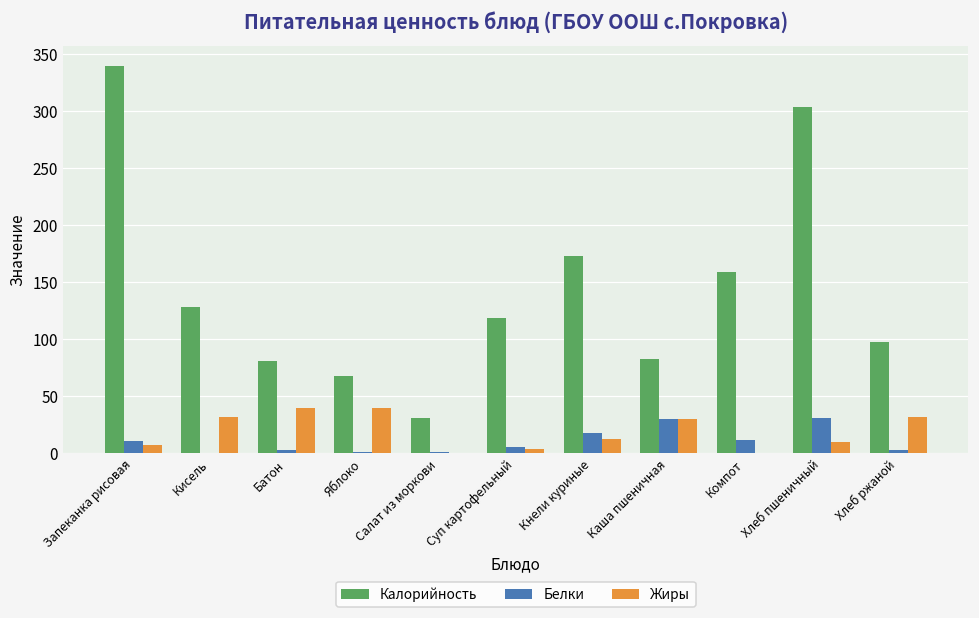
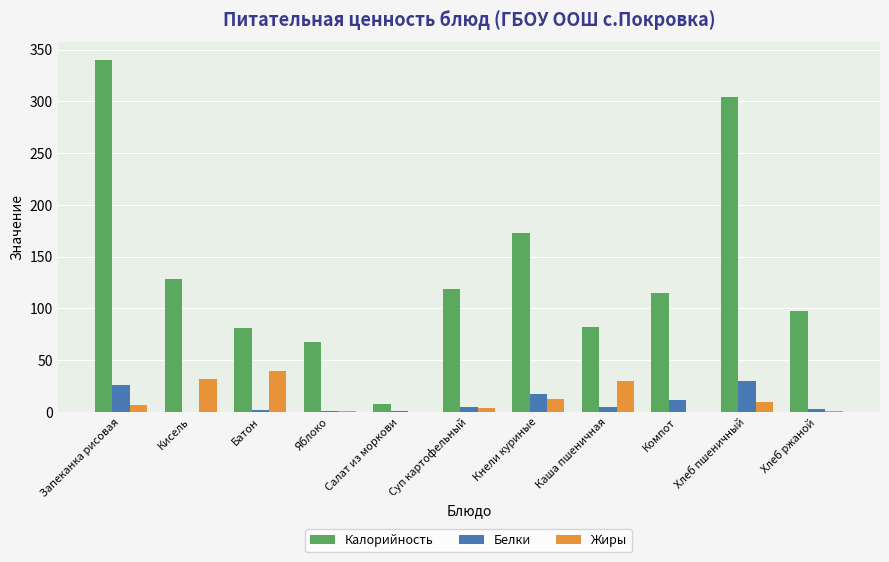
  {
    "Калорийность": {
      "Запеканка рисовая": 340,
      "Кисель": 128,
      "Батон": 81,
      "Яблоко": 68,
-     "Салат из моркови": 31,
+     "Салат из моркови": 8,
      "Суп картофельный": 119,
      "Кнели куриные": 173,
      "Каша пшеничная": 82,
-     "Компот": 159,
+     "Компот": 115,
      "Хлеб пшеничный": 304,
      "Хлеб ржаной": 97
    },
    "Белки": {
-     "Запеканка рисовая": 10,
+     "Запеканка рисовая": 26,
      "Кисель": 0,
      "Суп картофельный": 5,
      "Кнели куриные": 17,
-     "Каша пшеничная": 30,
+     "Каша пшеничная": 4,
      "Компот": 12,
      "Хлеб пшеничный": 30,
      "Хлеб ржаной": 3
    },
    "Жиры": {
      "Запеканка рисовая": 7,
      "Кисель": 32,
      "Батон": 40,
-     "Яблоко": 40,
+     "Яблоко": 1,
      "Суп картофельный": 4,
      "Кнели куриные": 12,
      "Каша пшеничная": 30,
      "Хлеб пшеничный": 9,
-     "Хлеб ржаной": 31
+     "Хлеб ржаной": 1
    }
  }
